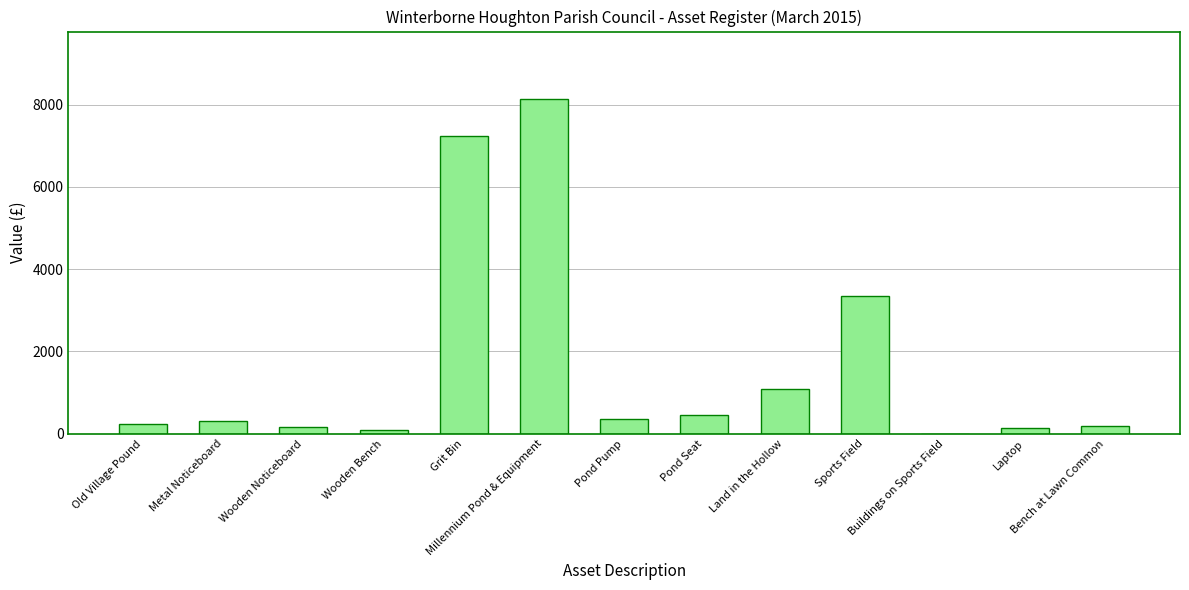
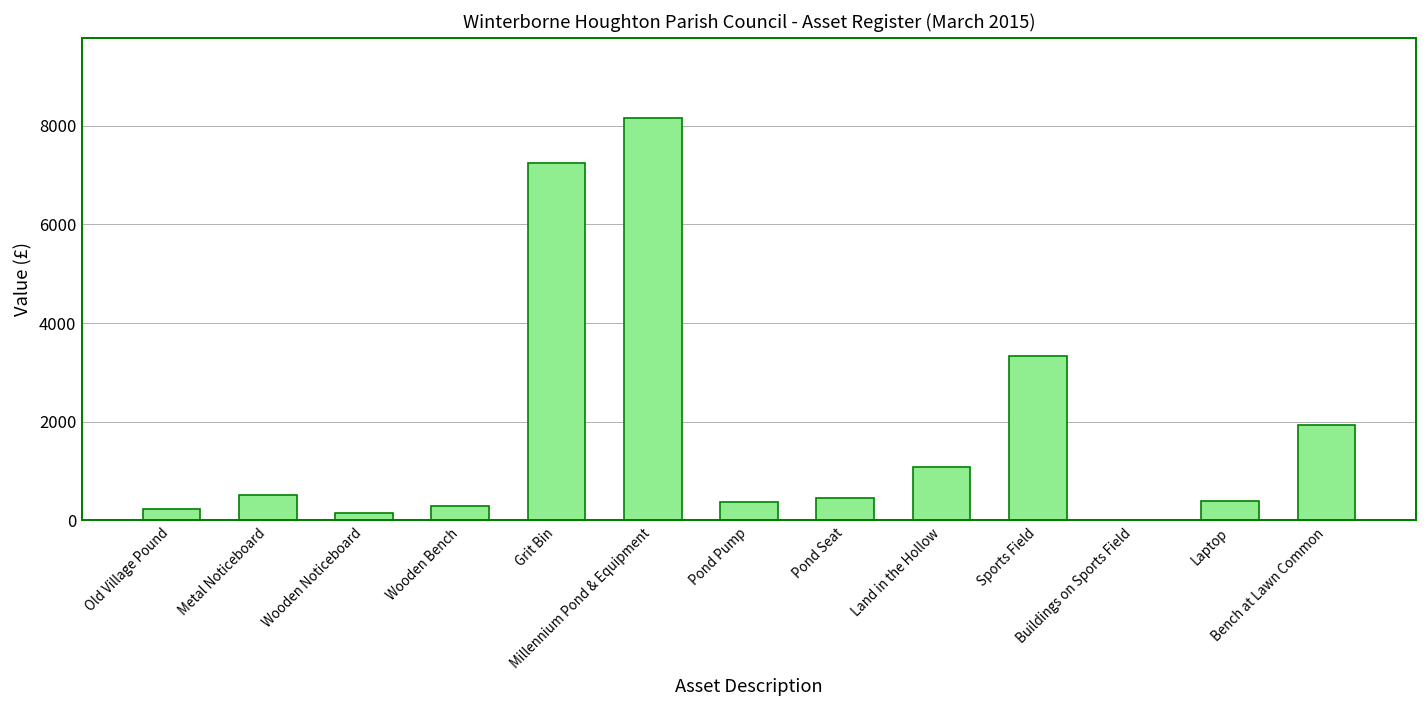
  {
    "Old Village Pound": 200,
-   "Metal Noticeboard": 300,
+   "Metal Noticeboard": 500,
    "Wooden Noticeboard": 200,
-   "Wooden Bench": 100,
+   "Wooden Bench": 300,
    "Grit Bin": 7200,
    "Millennium Pond & Equipment": 8200,
    "Pond Pump": 400,
    "Pond Seat": 500,
    "Land in the Hollow": 1100,
    "Sports Field": 3300,
-   "Laptop": 100,
-   "Bench at Lawn Common": 200
+   "Laptop": 400,
+   "Bench at Lawn Common": 1900
  }
